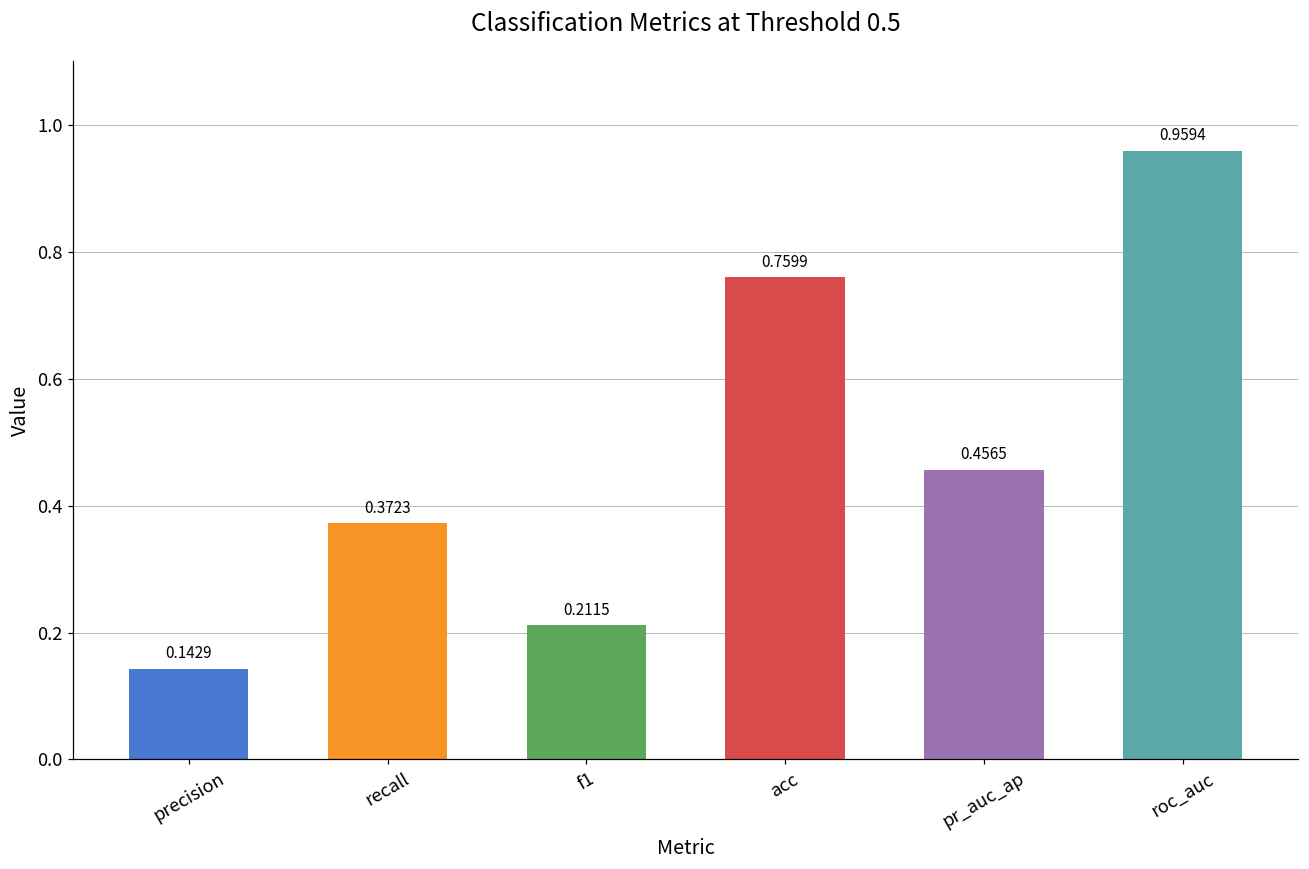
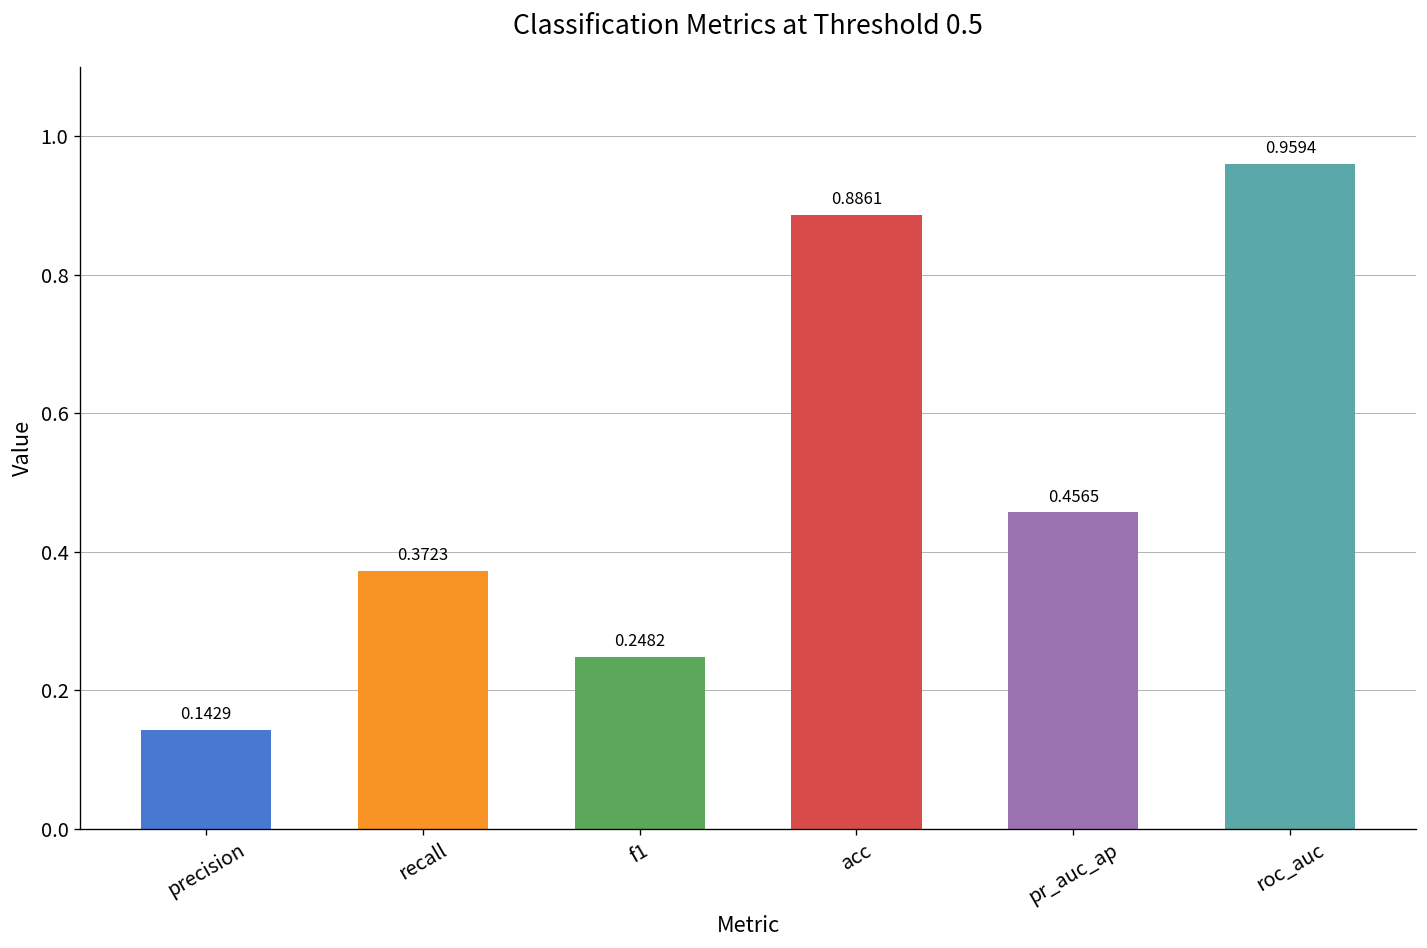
  {
    "precision": 0.1429,
    "recall": 0.3723,
-   "f1": 0.2115,
-   "acc": 0.7599,
+   "f1": 0.2482,
+   "acc": 0.8861,
    "pr_auc_ap": 0.4565,
    "roc_auc": 0.9594
  }
